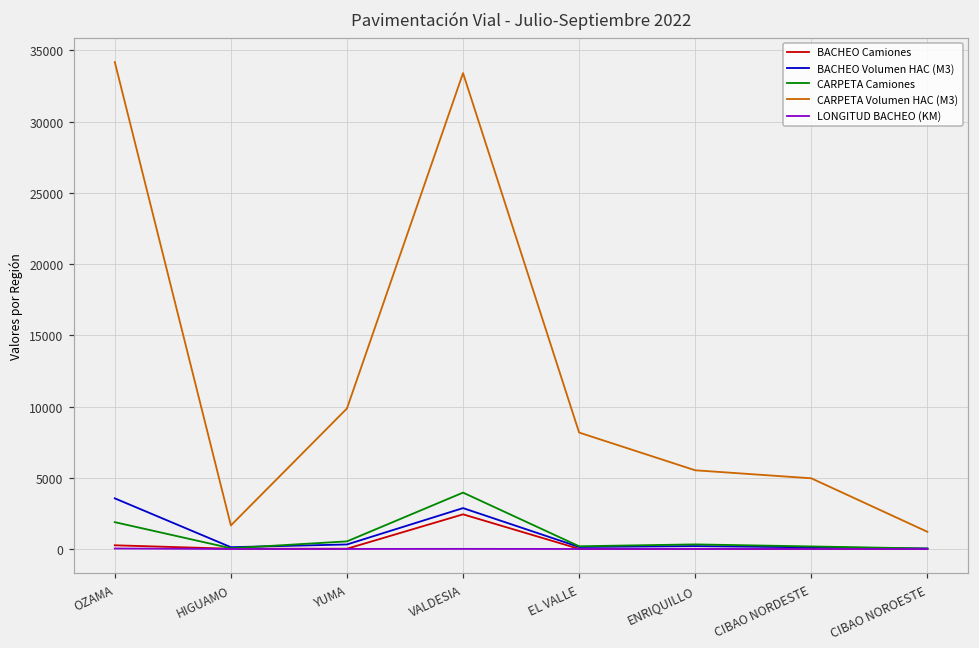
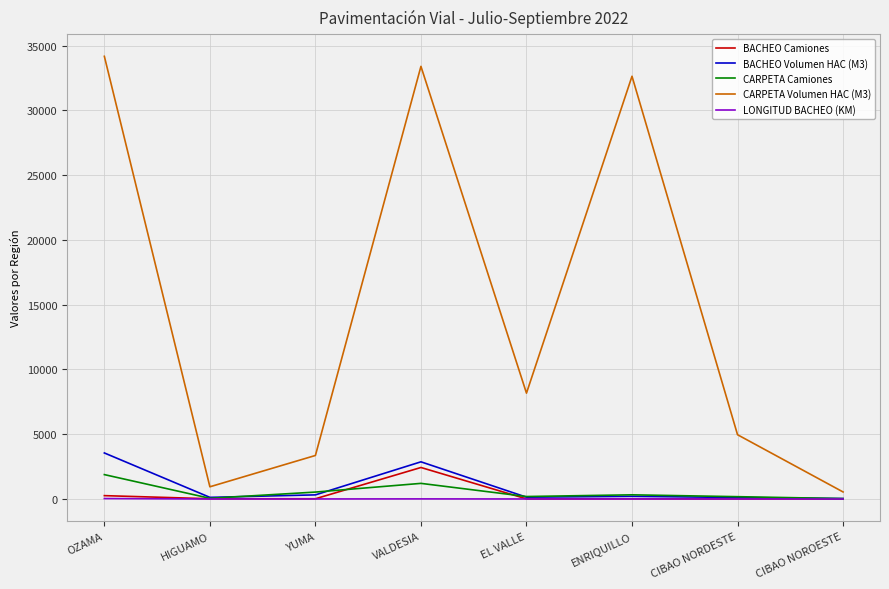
  {
    "BACHEO Camiones": {
      "OZAMA": 300,
      "VALDESIA": 2400
    },
    "BACHEO Volumen HAC (M3)": {
      "OZAMA": 3600,
      "YUMA": 300,
      "VALDESIA": 2900
    },
    "CARPETA Camiones": {
      "OZAMA": 1900,
      "YUMA": 500,
-     "VALDESIA": 4000
+     "VALDESIA": 1200
    },
    "CARPETA Volumen HAC (M3)": {
      "OZAMA": 34200,
-     "HIGUAMO": 1700,
-     "YUMA": 9900,
+     "HIGUAMO": 900,
+     "YUMA": 3400,
      "VALDESIA": 33400,
      "EL VALLE": 8200,
-     "ENRIQUILLO": 5500,
+     "ENRIQUILLO": 32600,
      "CIBAO NORDESTE": 5000,
-     "CIBAO NOROESTE": 1200
+     "CIBAO NOROESTE": 500
    },
    "LONGITUD BACHEO (KM)": {
      "OZAMA": 0,
      "VALDESIA": 0
    }
  }
